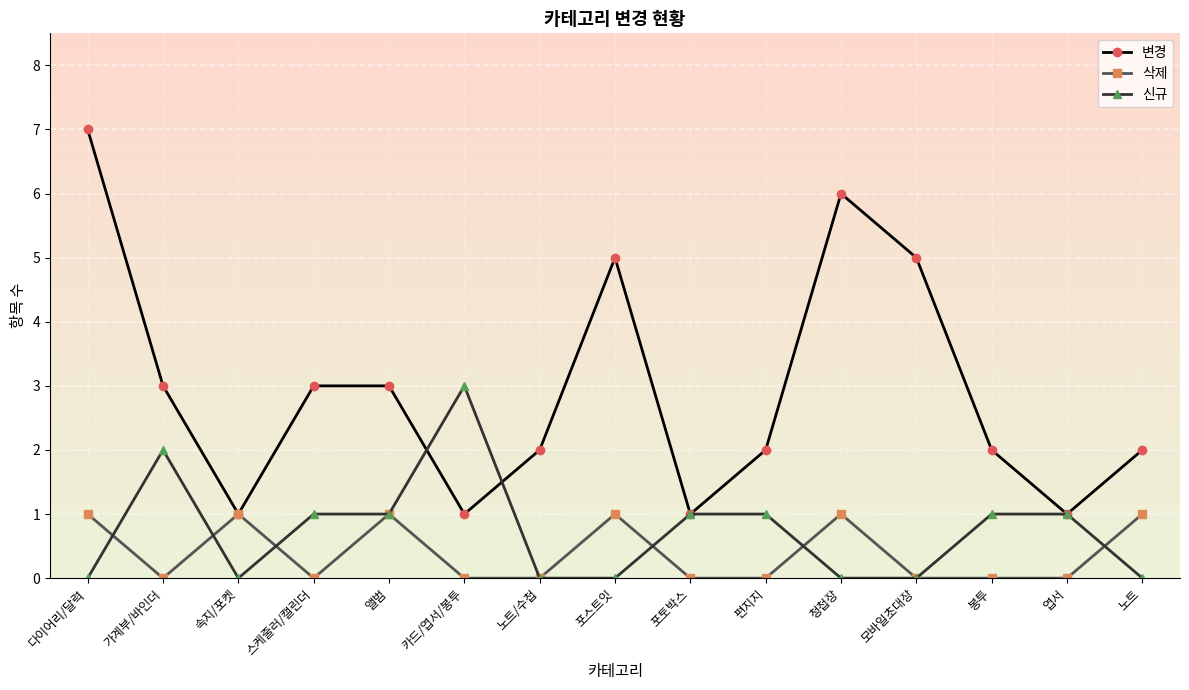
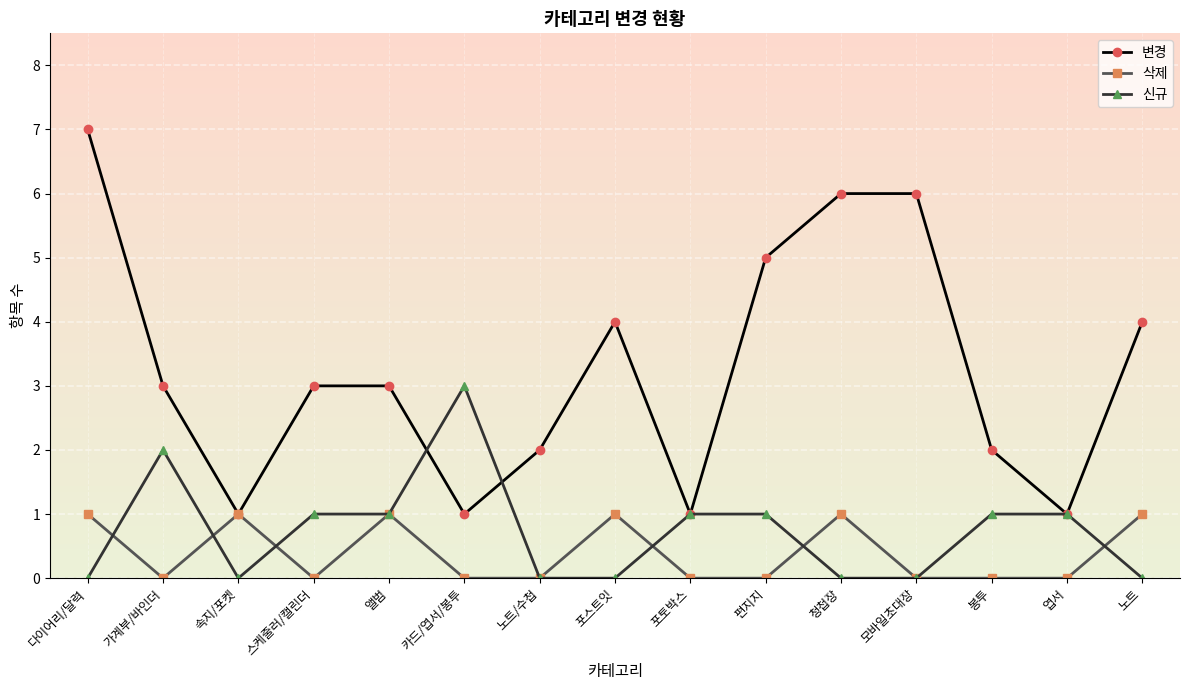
  {
    "변경": {
      "다이어리/달력": 7,
      "가계부/바인더": 3,
      "스케줄러/캘린더": 3,
      "앨범": 3,
      "카드/엽서/봉투": 1,
      "노트/수첩": 2,
-     "포스트잇": 5,
-     "편지지": 2,
+     "포스트잇": 4,
+     "편지지": 5,
      "청첩장": 6,
-     "모바일초대장": 5,
+     "모바일초대장": 6,
      "봉투": 2,
-     "노트": 2
+     "노트": 4
    }
  }
